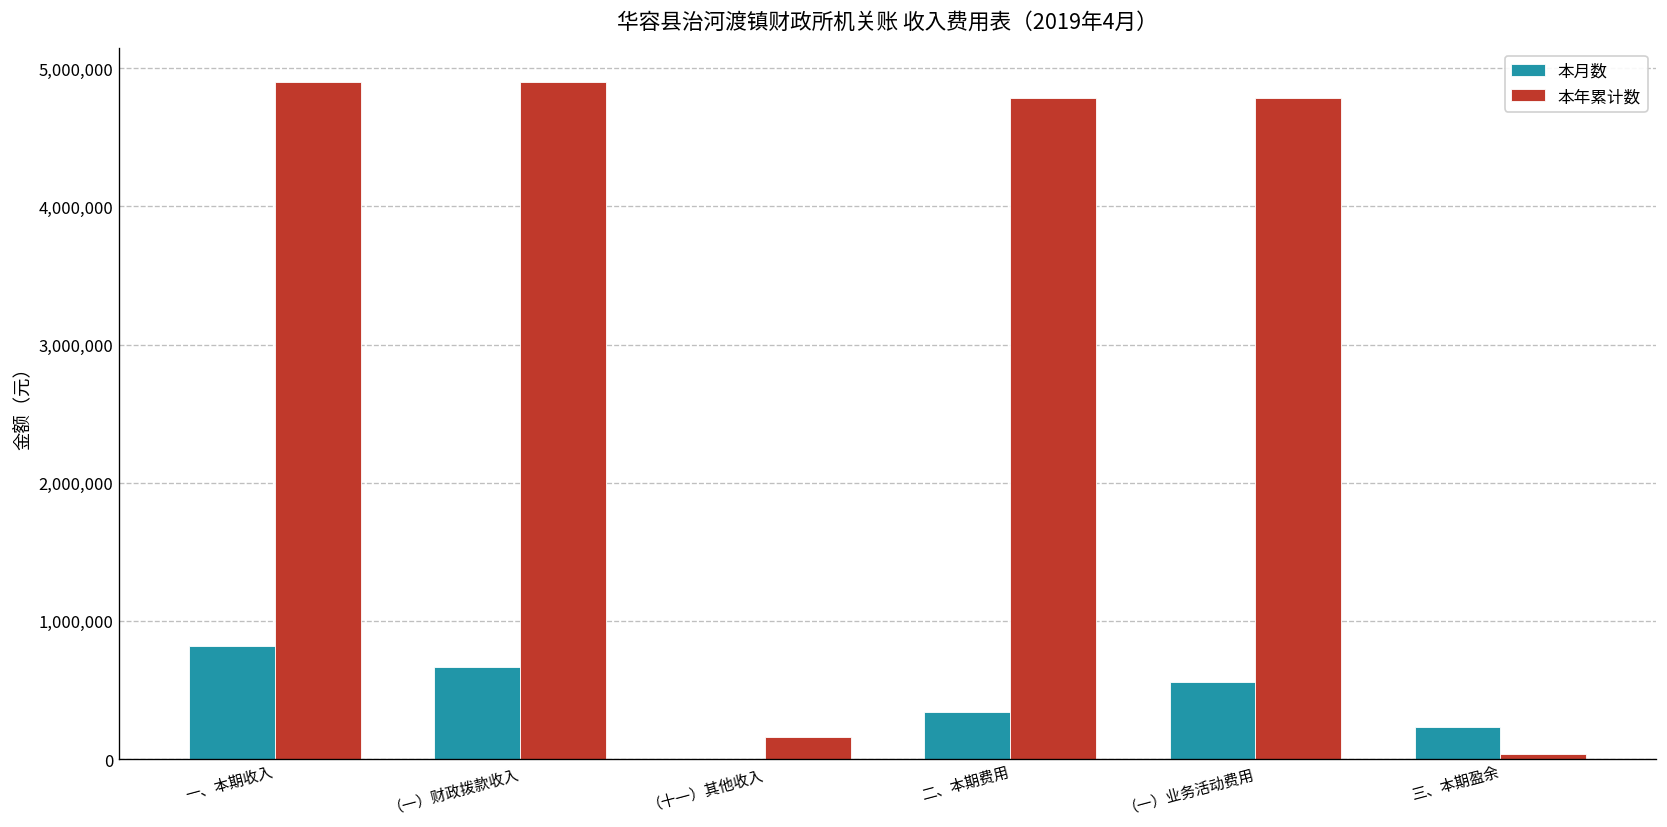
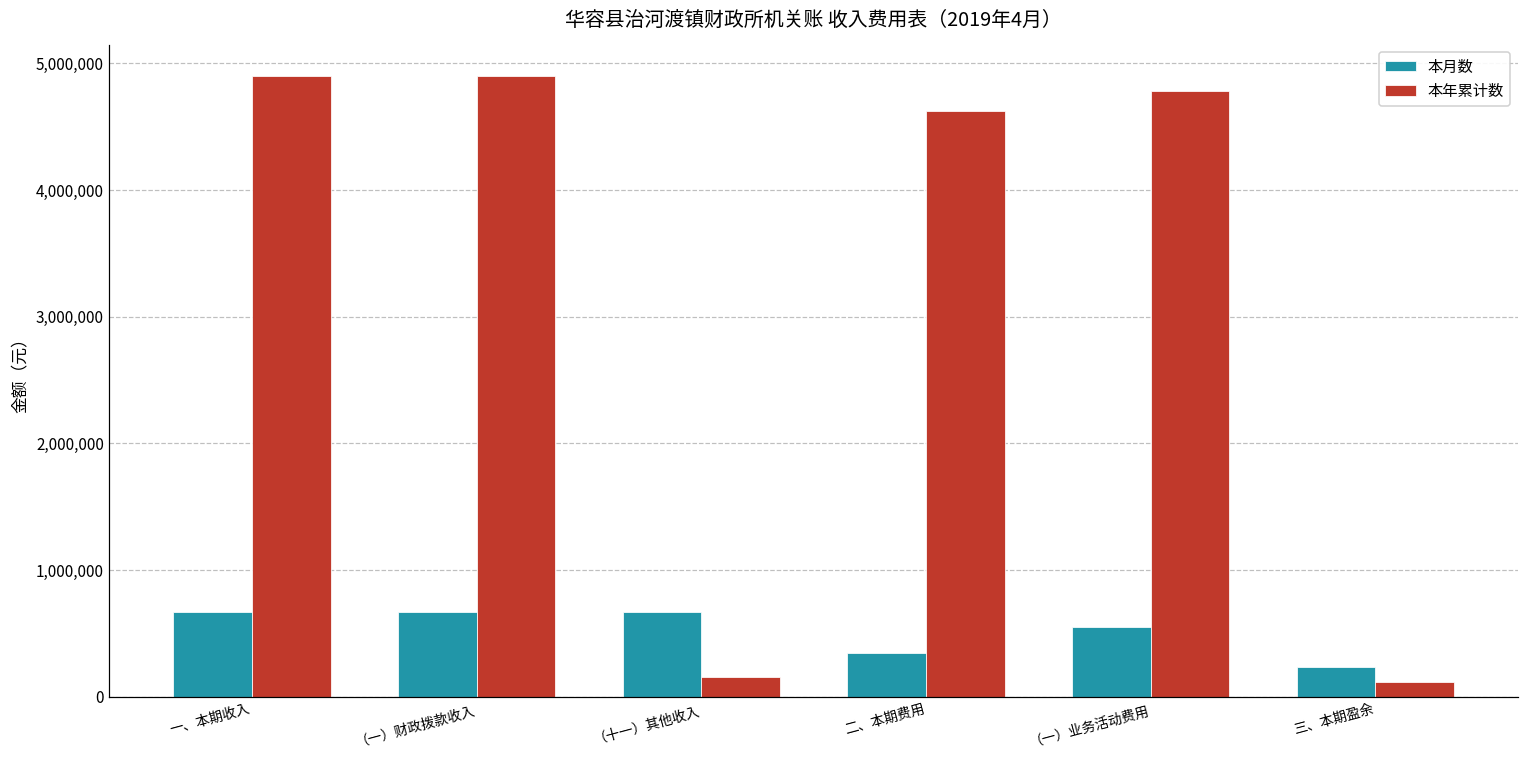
  {
    "本月数": {
-     "一、本期收入": "820,000",
+     "一、本期收入": "670,000",
      "（一）财政拨款收入": "670,000",
-     "（十一）其他收入": "0",
+     "（十一）其他收入": "670,000",
      "二、本期费用": "340,000",
      "（一）业务活动费用": "550,000",
      "三、本期盈余": "230,000"
    },
    "本年累计数": {
      "一、本期收入": "4,900,000",
      "（一）财政拨款收入": "4,900,000",
      "（十一）其他收入": "160,000",
-     "二、本期费用": "4,780,000",
+     "二、本期费用": "4,620,000",
      "（一）业务活动费用": "4,780,000",
-     "三、本期盈余": "40,000"
+     "三、本期盈余": "120,000"
    }
  }
